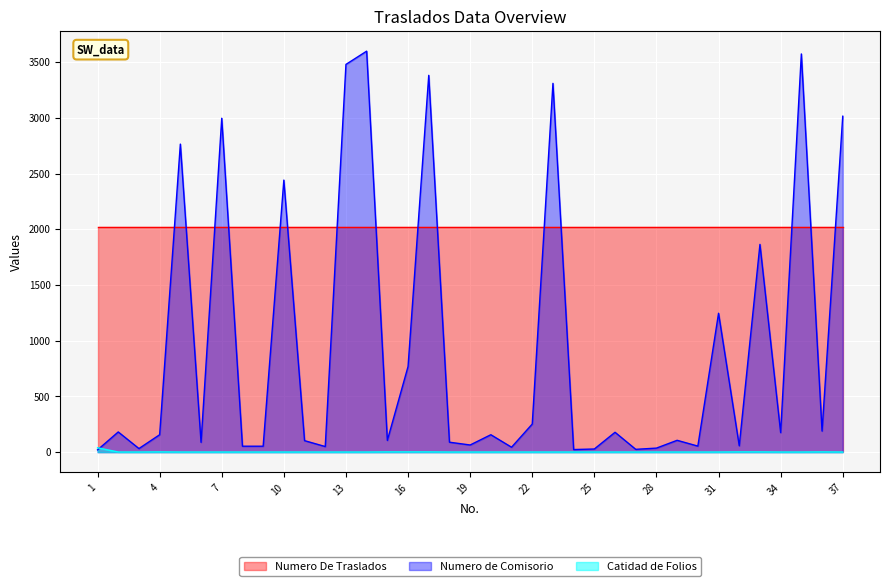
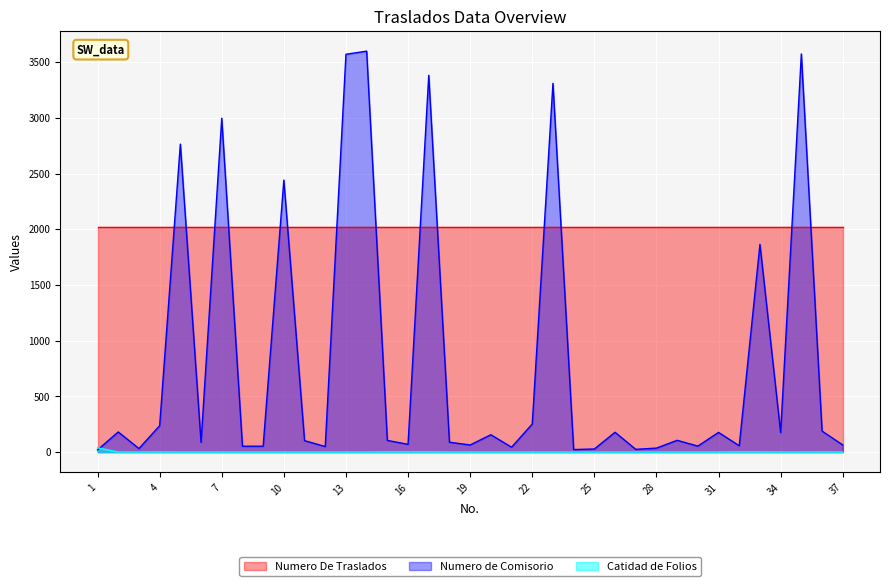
  {
    "Numero De Traslados": {
      "1": 2020,
      "4": 2020,
      "7": 2020,
      "10": 2020,
      "13": 2020,
      "16": 2020,
      "19": 2020,
      "22": 2020,
      "25": 2020,
      "28": 2020,
      "31": 2020,
      "34": 2020,
      "37": 2020
    },
    "Numero de Comisorio": {
-     "4": 160,
+     "4": 240,
      "7": 3000,
      "10": 2440,
-     "13": 3480,
-     "16": 770,
+     "13": 3570,
+     "16": 70,
      "19": 60,
      "22": 250,
      "25": 30,
      "28": 40,
-     "31": 1250,
+     "31": 180,
      "34": 180,
-     "37": 3010
+     "37": 60
    },
    "Catidad de Folios": {
      "4": 0,
      "7": 0,
      "10": 0,
      "13": 0,
      "16": 0,
      "19": 0,
      "22": 0,
      "25": 0,
      "28": 0,
      "31": 0,
      "34": 0,
      "37": 0
    }
  }
